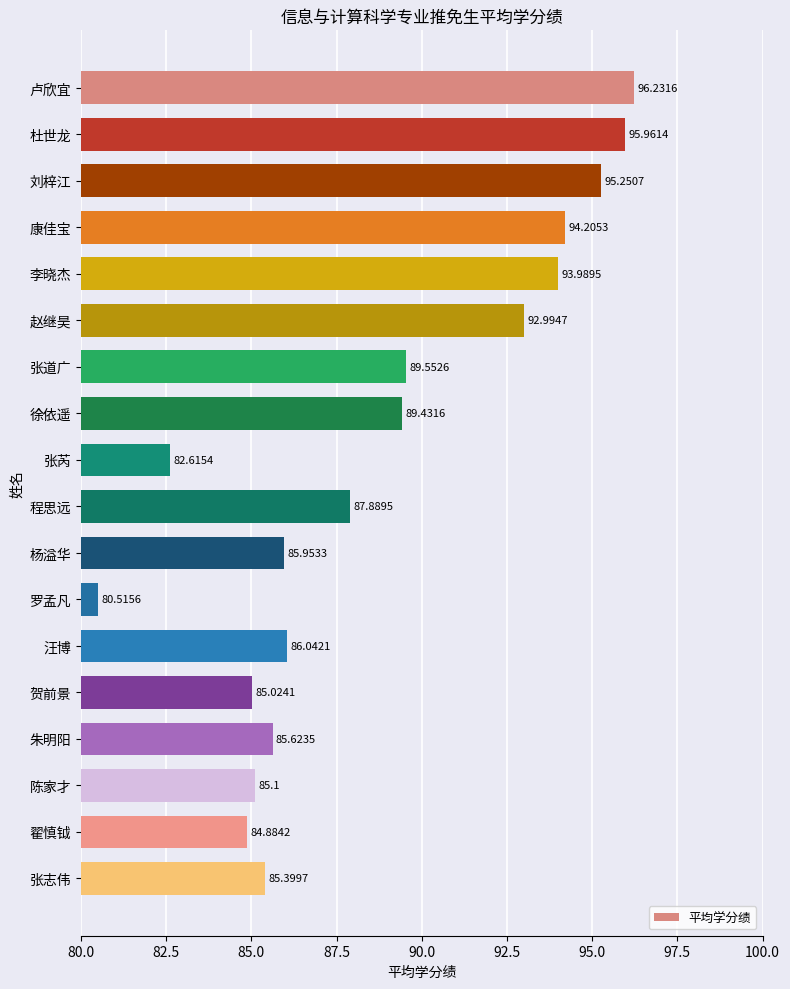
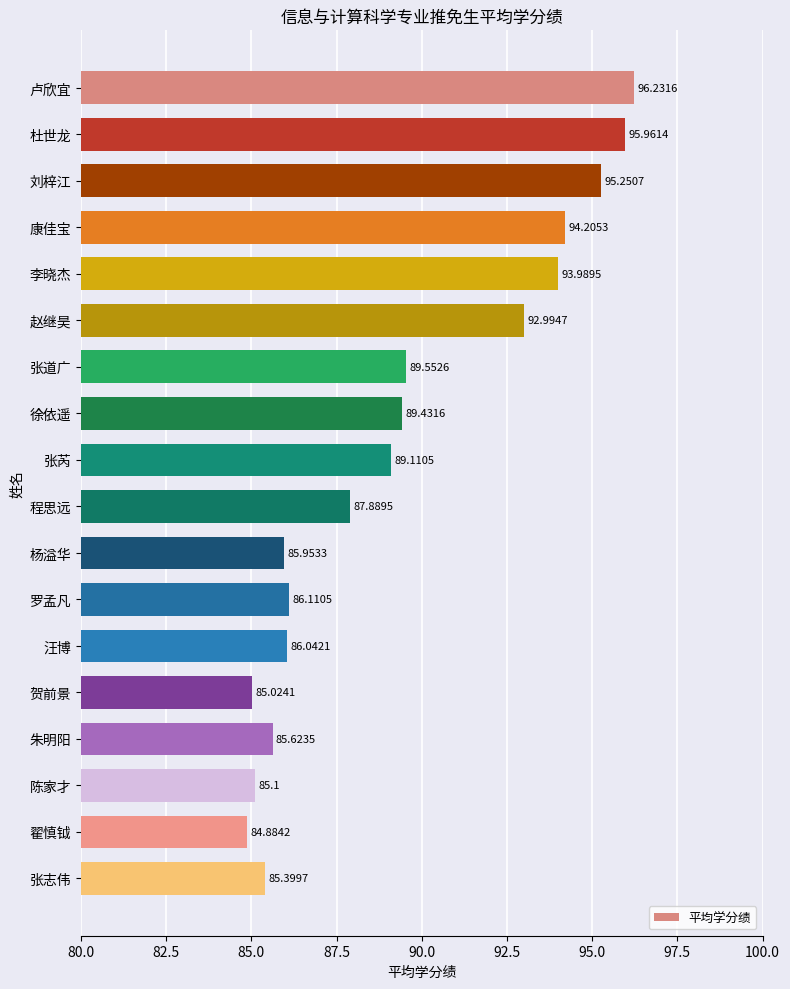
  {
    "卢欣宜": 96.2316,
    "杜世龙": 95.9614,
    "刘梓江": 95.2507,
    "康佳宝": 94.2053,
    "李晓杰": 93.9895,
    "赵继昊": 92.9947,
    "张道广": 89.5526,
    "徐依遥": 89.4316,
-   "张芮": 82.6154,
+   "张芮": 89.1105,
    "程思远": 87.8895,
    "杨溢华": 85.9533,
-   "罗孟凡": 80.5156,
+   "罗孟凡": 86.1105,
    "汪博": 86.0421,
    "贺前景": 85.0241,
    "朱明阳": 85.6235,
    "陈家才": 85.1,
    "翟慎钺": 84.8842,
    "张志伟": 85.3997
  }
